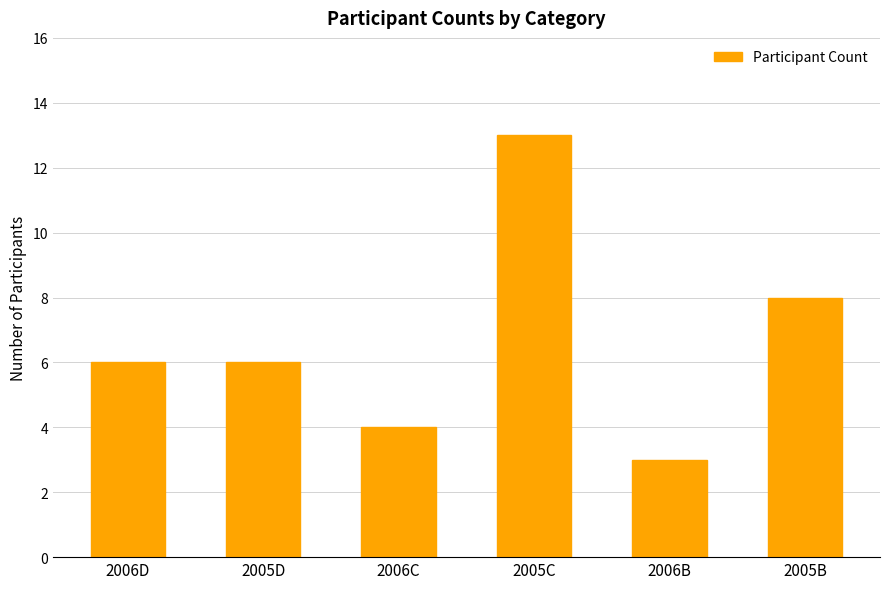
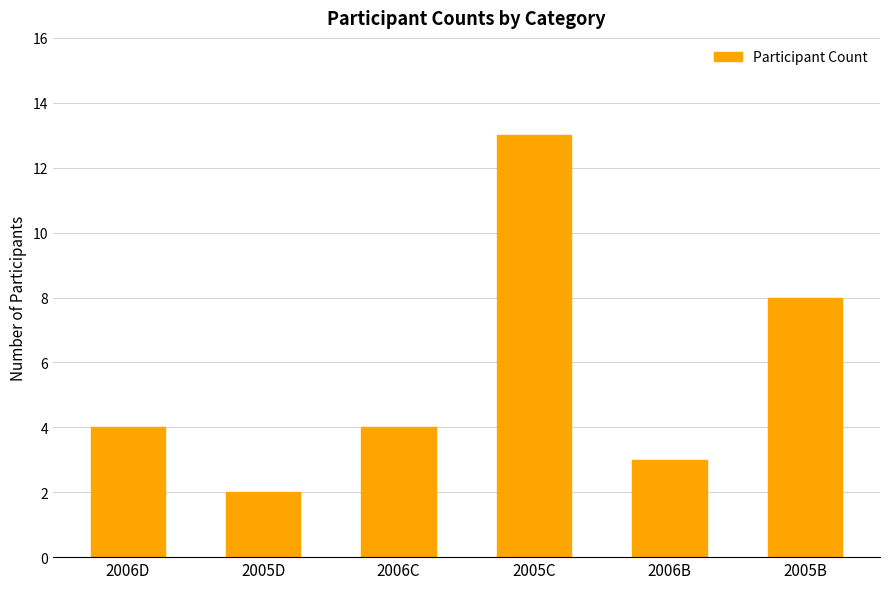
  {
-   "2006D": 6,
-   "2005D": 6,
+   "2006D": 4,
+   "2005D": 2,
    "2006C": 4,
    "2005C": 13,
    "2006B": 3,
    "2005B": 8
  }
